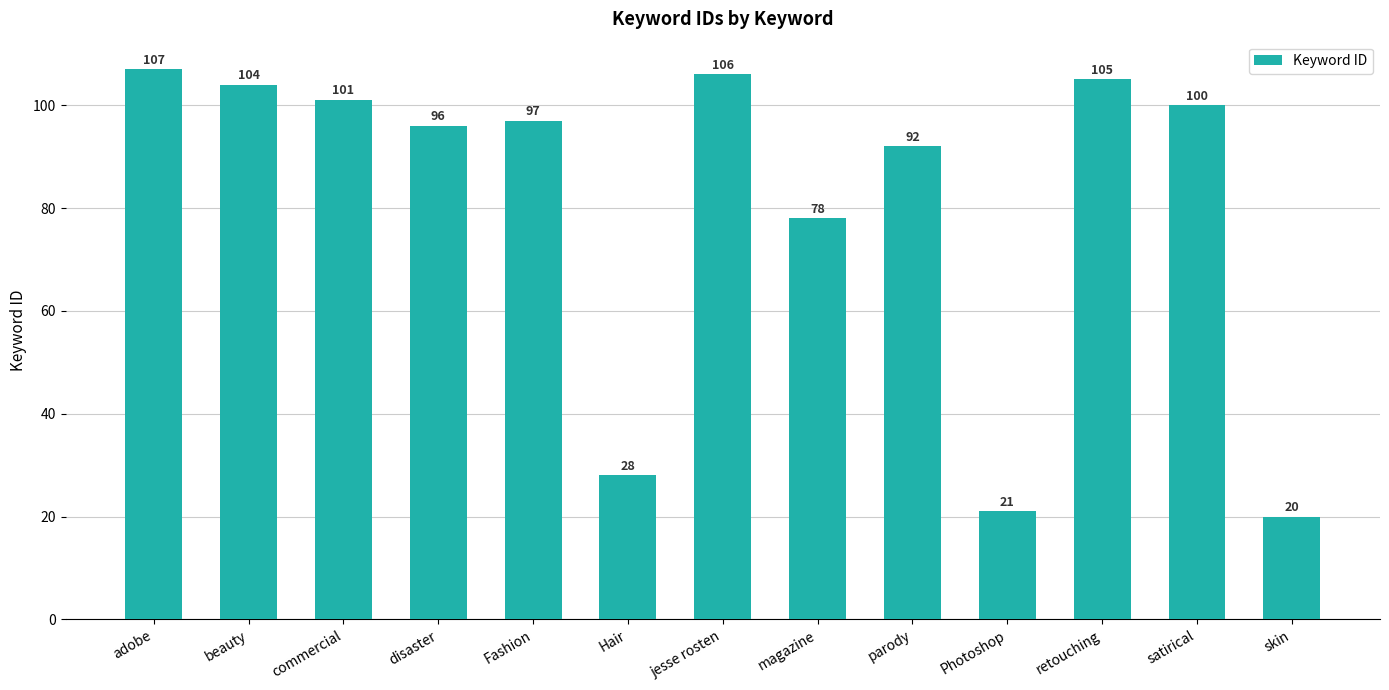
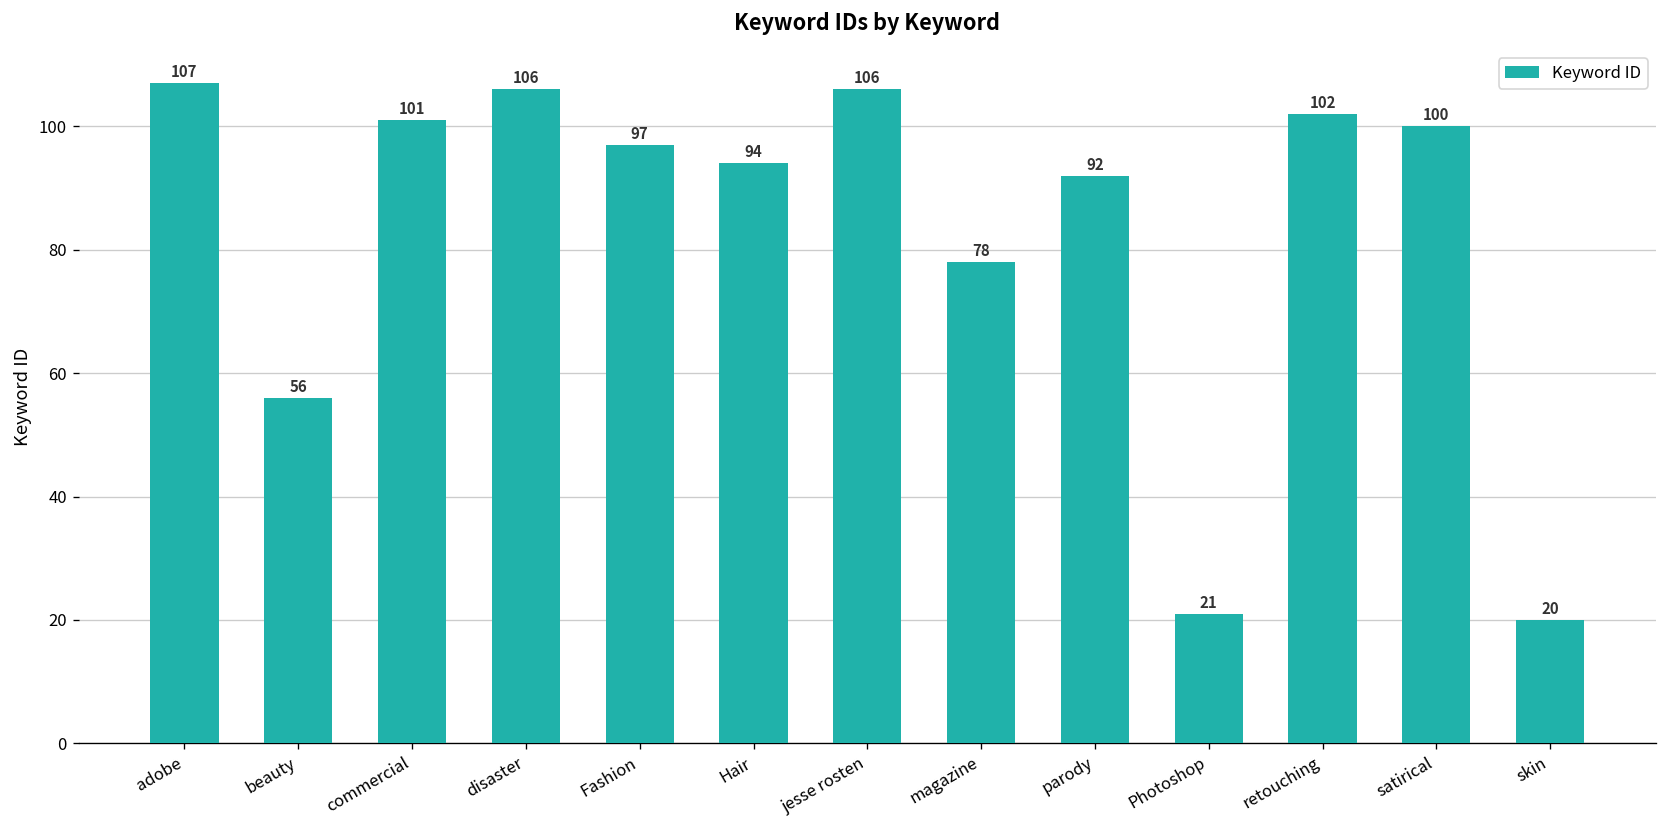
  {
    "adobe": 107,
-   "beauty": 104,
+   "beauty": 56,
    "commercial": 101,
-   "disaster": 96,
+   "disaster": 106,
    "Fashion": 97,
-   "Hair": 28,
+   "Hair": 94,
    "jesse rosten": 106,
    "magazine": 78,
    "parody": 92,
    "Photoshop": 21,
-   "retouching": 105,
+   "retouching": 102,
    "satirical": 100,
    "skin": 20
  }
